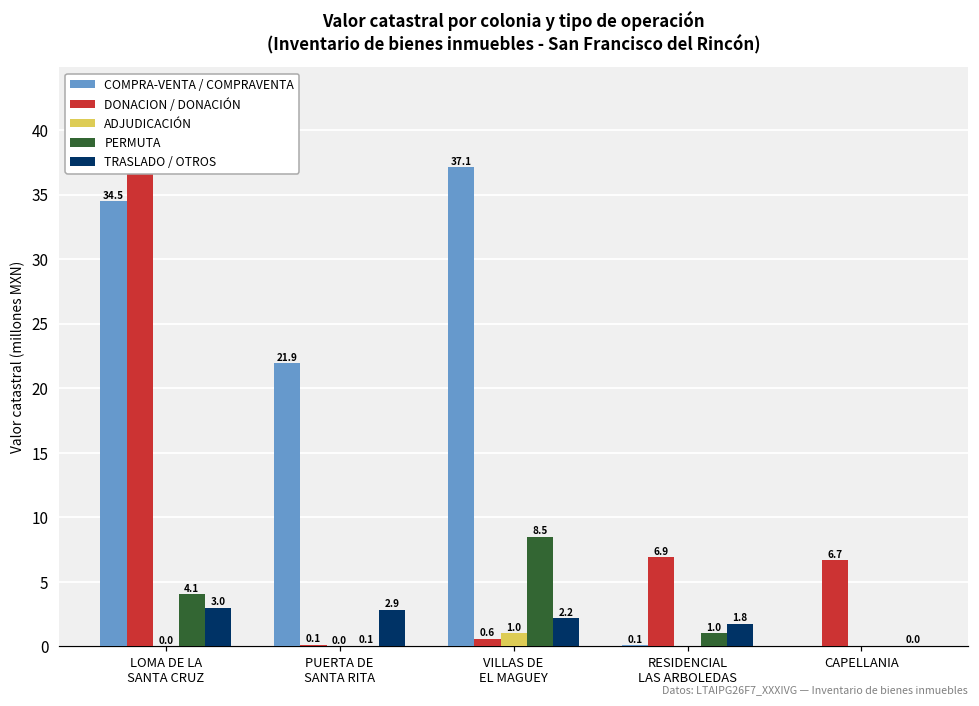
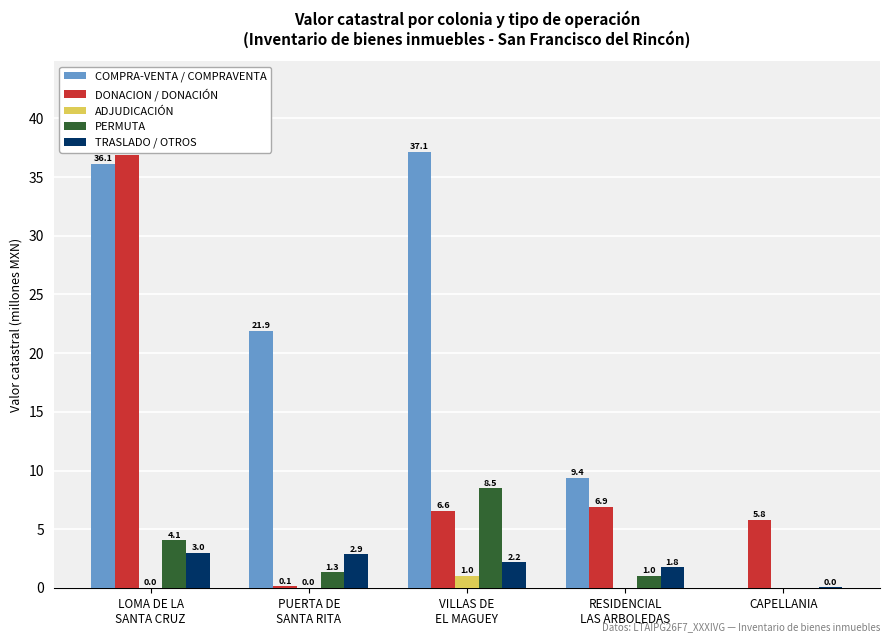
  {
    "COMPRA-VENTA / COMPRAVENTA": {
-     "LOMA DE LA SANTA CRUZ": 34.5,
+     "LOMA DE LA SANTA CRUZ": 36.1,
      "PUERTA DE SANTA RITA": 21.9,
      "VILLAS DE EL MAGUEY": 37.1,
-     "RESIDENCIAL LAS ARBOLEDAS": 0.1
+     "RESIDENCIAL LAS ARBOLEDAS": 9.4
    },
    "DONACION / DONACIÓN": {
      "PUERTA DE SANTA RITA": 0.1,
-     "VILLAS DE EL MAGUEY": 0.6,
+     "VILLAS DE EL MAGUEY": 6.6,
      "RESIDENCIAL LAS ARBOLEDAS": 6.9,
-     "CAPELLANIA": 6.7
+     "CAPELLANIA": 5.8
    },
    "ADJUDICACIÓN": {
      "LOMA DE LA SANTA CRUZ": 0.0,
      "PUERTA DE SANTA RITA": 0.0,
      "VILLAS DE EL MAGUEY": 1.0
    },
    "PERMUTA": {
      "LOMA DE LA SANTA CRUZ": 4.1,
-     "PUERTA DE SANTA RITA": 0.1,
+     "PUERTA DE SANTA RITA": 1.3,
      "VILLAS DE EL MAGUEY": 8.5,
      "RESIDENCIAL LAS ARBOLEDAS": 1.0
    },
    "TRASLADO / OTROS": {
      "LOMA DE LA SANTA CRUZ": 3.0,
      "PUERTA DE SANTA RITA": 2.9,
      "VILLAS DE EL MAGUEY": 2.2,
      "RESIDENCIAL LAS ARBOLEDAS": 1.8,
      "CAPELLANIA": 0.0
    }
  }
